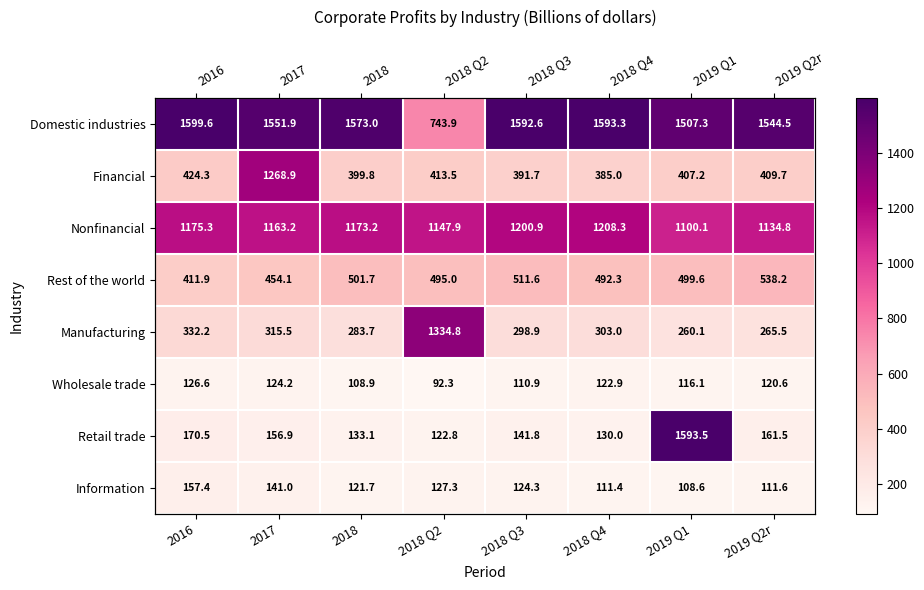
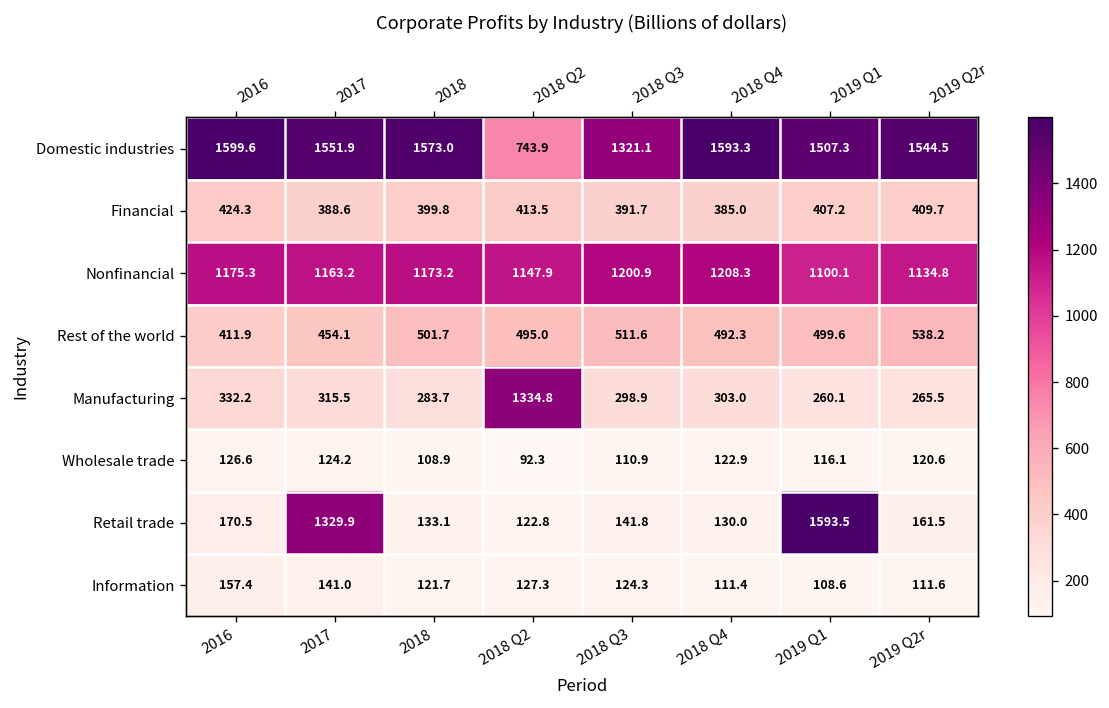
  {
    "Domestic industries": {
      "2016": 1599.6,
      "2017": 1551.9,
      "2018": 1573.0,
      "2018 Q2": 743.9,
-     "2018 Q3": 1592.6,
+     "2018 Q3": 1321.1,
      "2018 Q4": 1593.3,
      "2019 Q1": 1507.3,
      "2019 Q2r": 1544.5
    },
    "Financial": {
      "2016": 424.3,
-     "2017": 1268.9,
+     "2017": 388.6,
      "2018": 399.8,
      "2018 Q2": 413.5,
      "2018 Q3": 391.7,
      "2018 Q4": 385.0,
      "2019 Q1": 407.2,
      "2019 Q2r": 409.7
    },
    "Nonfinancial": {
      "2016": 1175.3,
      "2017": 1163.2,
      "2018": 1173.2,
      "2018 Q2": 1147.9,
      "2018 Q3": 1200.9,
      "2018 Q4": 1208.3,
      "2019 Q1": 1100.1,
      "2019 Q2r": 1134.8
    },
    "Rest of the world": {
      "2016": 411.9,
      "2017": 454.1,
      "2018": 501.7,
      "2018 Q2": 495.0,
      "2018 Q3": 511.6,
      "2018 Q4": 492.3,
      "2019 Q1": 499.6,
      "2019 Q2r": 538.2
    },
    "Manufacturing": {
      "2016": 332.2,
      "2017": 315.5,
      "2018": 283.7,
      "2018 Q2": 1334.8,
      "2018 Q3": 298.9,
      "2018 Q4": 303.0,
      "2019 Q1": 260.1,
      "2019 Q2r": 265.5
    },
    "Wholesale trade": {
      "2016": 126.6,
      "2017": 124.2,
      "2018": 108.9,
      "2018 Q2": 92.3,
      "2018 Q3": 110.9,
      "2018 Q4": 122.9,
      "2019 Q1": 116.1,
      "2019 Q2r": 120.6
    },
    "Retail trade": {
      "2016": 170.5,
-     "2017": 156.9,
+     "2017": 1329.9,
      "2018": 133.1,
      "2018 Q2": 122.8,
      "2018 Q3": 141.8,
      "2018 Q4": 130.0,
      "2019 Q1": 1593.5,
      "2019 Q2r": 161.5
    },
    "Information": {
      "2016": 157.4,
      "2017": 141.0,
      "2018": 121.7,
      "2018 Q2": 127.3,
      "2018 Q3": 124.3,
      "2018 Q4": 111.4,
      "2019 Q1": 108.6,
      "2019 Q2r": 111.6
    }
  }
